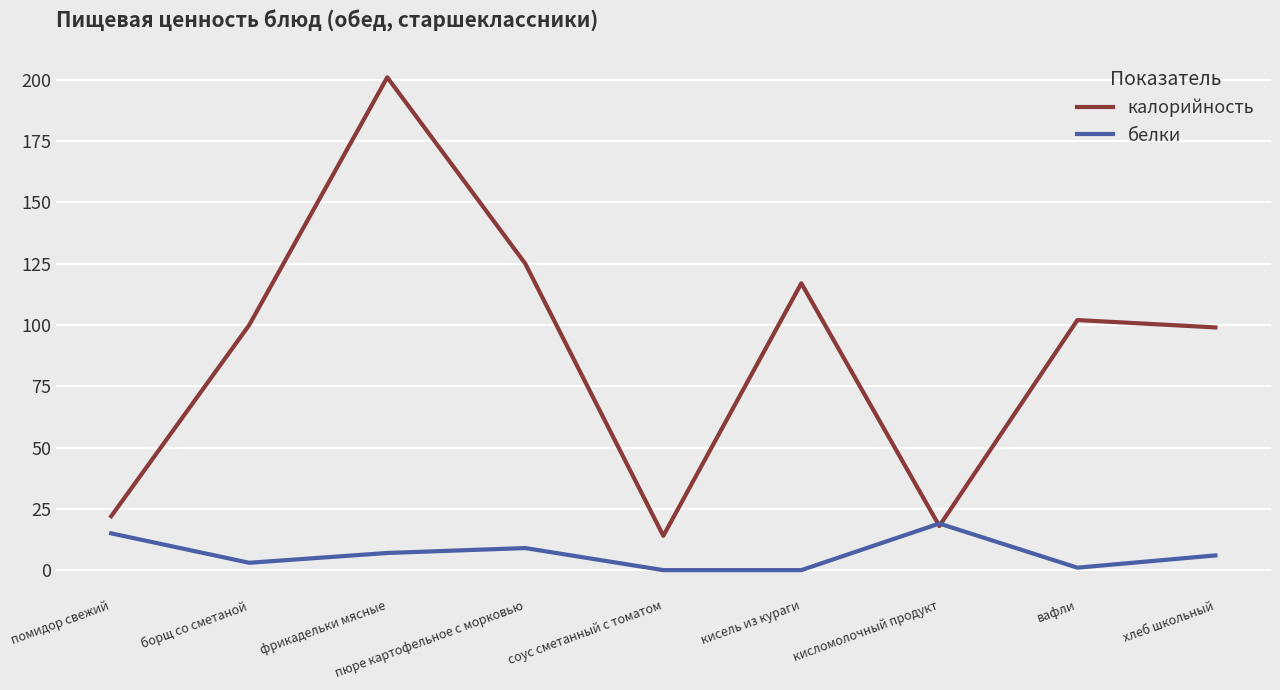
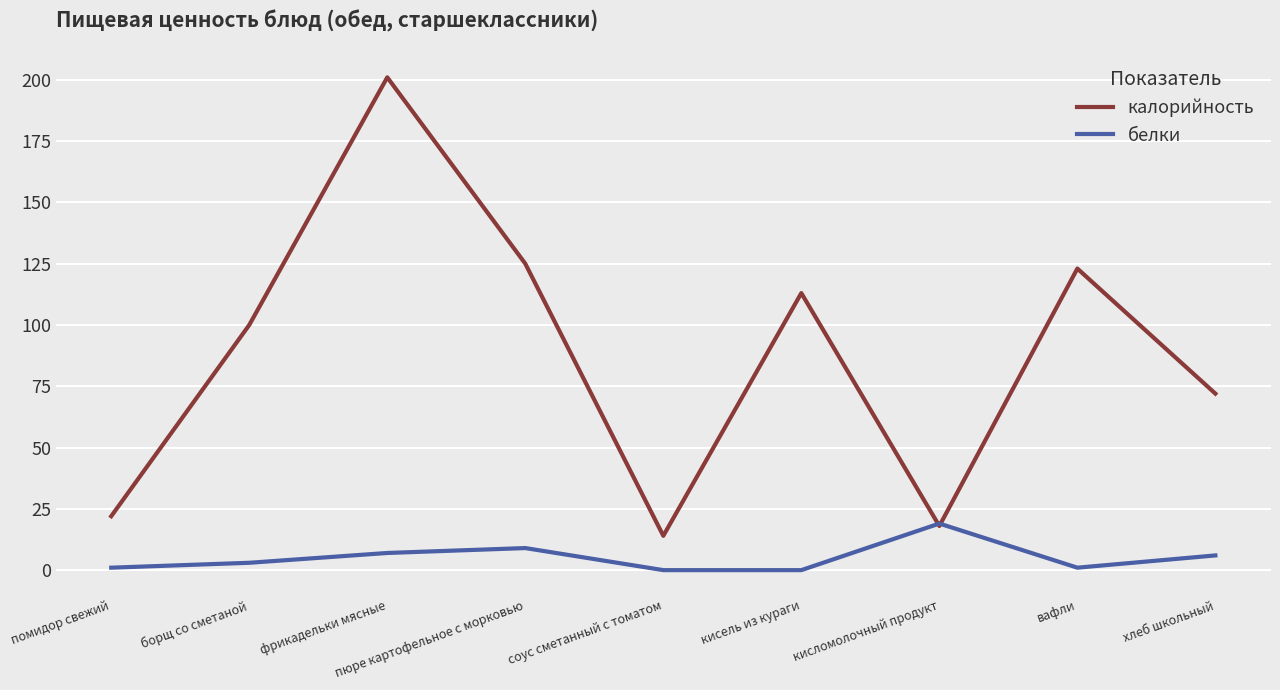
  {
    "калорийность": {
      "помидор свежий": 22,
      "борщ со сметаной": 100,
      "фрикадельки мясные": 201,
      "пюре картофельное с морковью": 125,
      "соус сметанный с томатом": 14,
-     "кисель из кураги": 117,
-     "вафли": 102,
-     "хлеб школьный": 99
+     "кисель из кураги": 113,
+     "вафли": 123,
+     "хлеб школьный": 72
    },
    "белки": {
-     "помидор свежий": 15,
+     "помидор свежий": 1,
      "борщ со сметаной": 3,
      "фрикадельки мясные": 7,
      "пюре картофельное с морковью": 9,
      "соус сметанный с томатом": 0,
      "кисель из кураги": 0,
      "вафли": 1,
      "хлеб школьный": 6
    }
  }
